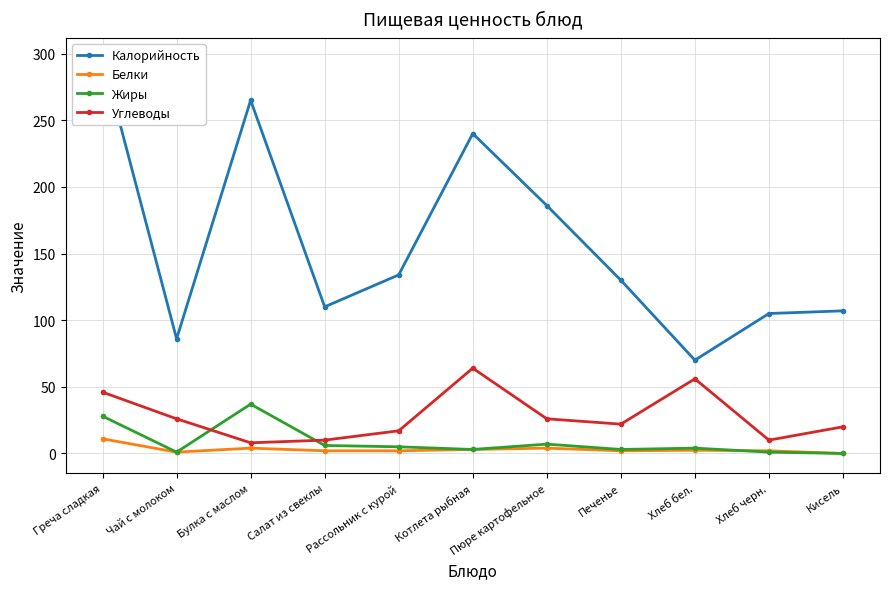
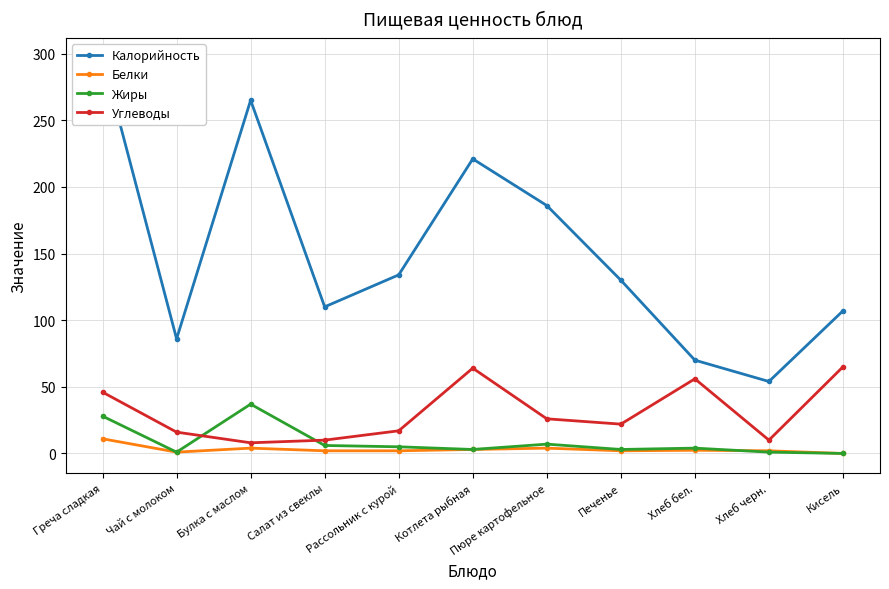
  {
    "Калорийность": {
      "Чай с молоком": 86,
      "Булка с маслом": 265,
      "Салат из свеклы": 110,
      "Рассольник с курой": 134,
-     "Котлета рыбная": 240,
+     "Котлета рыбная": 221,
      "Пюре картофельное": 186,
      "Печенье": 130,
      "Хлеб бел.": 70,
-     "Хлеб черн.": 105,
+     "Хлеб черн.": 54,
      "Кисель": 107
    },
    "Белки": {
      "Греча сладкая": 11,
      "Булка с маслом": 4,
      "Салат из свеклы": 2,
      "Рассольник с курой": 2,
      "Пюре картофельное": 4
    },
    "Жиры": {
      "Греча сладкая": 28,
      "Булка с маслом": 37,
      "Салат из свеклы": 6,
      "Рассольник с курой": 5,
      "Пюре картофельное": 7
    },
    "Углеводы": {
      "Греча сладкая": 46,
-     "Чай с молоком": 26,
+     "Чай с молоком": 16,
      "Булка с маслом": 8,
      "Салат из свеклы": 10,
      "Рассольник с курой": 17,
      "Котлета рыбная": 64,
      "Пюре картофельное": 26,
      "Печенье": 22,
      "Хлеб бел.": 56,
      "Хлеб черн.": 10,
-     "Кисель": 20
+     "Кисель": 65
    }
  }
